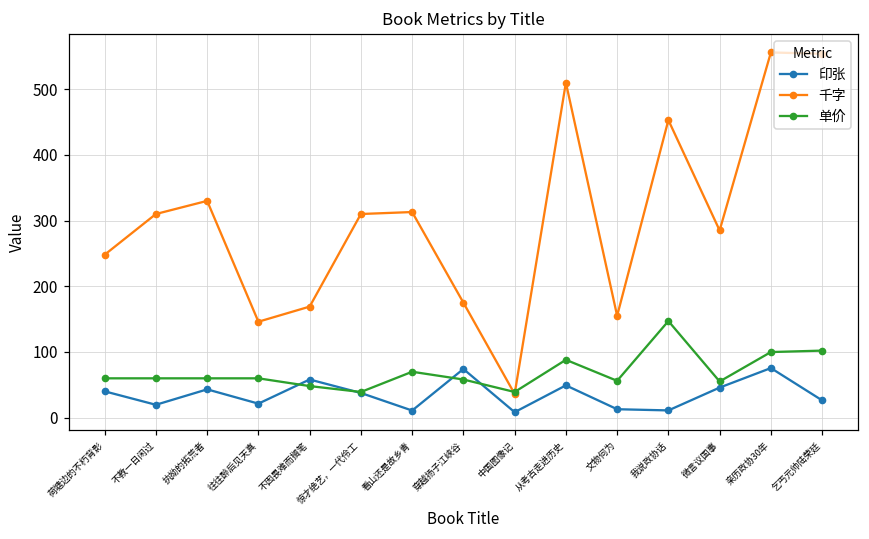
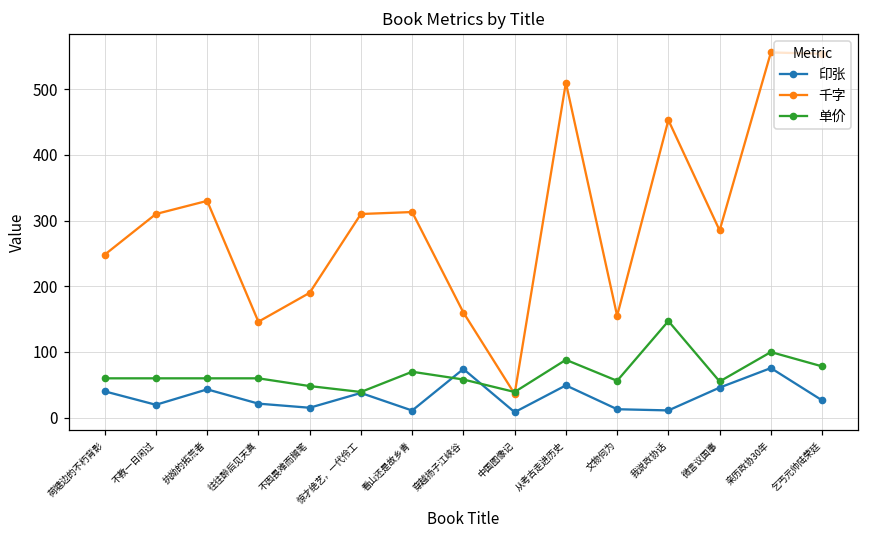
  {
    "印张": {
      "荷塘边的不朽背影": 40,
      "不教一日闲过": 20,
      "执拗的拓荒者": 40,
      "往往醉后见天真": 20,
-     "不因畏难而搁笔": 60,
+     "不因畏难而搁笔": 20,
      "看山还是故乡青": 10,
      "穿越扬子江峡谷": 70,
      "中国图像记": 10,
      "从考古走进历史": 50,
      "文物何为": 10,
      "我说政协话": 10,
      "微言议国事": 50,
      "亲历政协30年": 80,
      "乞丐元帅陆荣廷": 30
    },
    "千字": {
      "荷塘边的不朽背影": 250,
      "不教一日闲过": 310,
      "执拗的拓荒者": 330,
      "往往醉后见天真": 150,
-     "不因畏难而搁笔": 170,
+     "不因畏难而搁笔": 190,
      "惊才绝艺，一代伶工": 310,
      "看山还是故乡青": 310,
-     "穿越扬子江峡谷": 180,
+     "穿越扬子江峡谷": 160,
      "从考古走进历史": 510,
      "文物何为": 160,
      "我说政协话": 450,
      "微言议国事": 290,
      "亲历政协30年": 560
    },
    "单价": {
      "荷塘边的不朽背影": 60,
      "不教一日闲过": 60,
      "执拗的拓荒者": 60,
      "往往醉后见天真": 60,
      "不因畏难而搁笔": 50,
      "看山还是故乡青": 70,
      "穿越扬子江峡谷": 60,
      "从考古走进历史": 90,
      "文物何为": 60,
      "我说政协话": 150,
      "微言议国事": 60,
      "亲历政协30年": 100,
-     "乞丐元帅陆荣廷": 100
+     "乞丐元帅陆荣廷": 80
    }
  }
